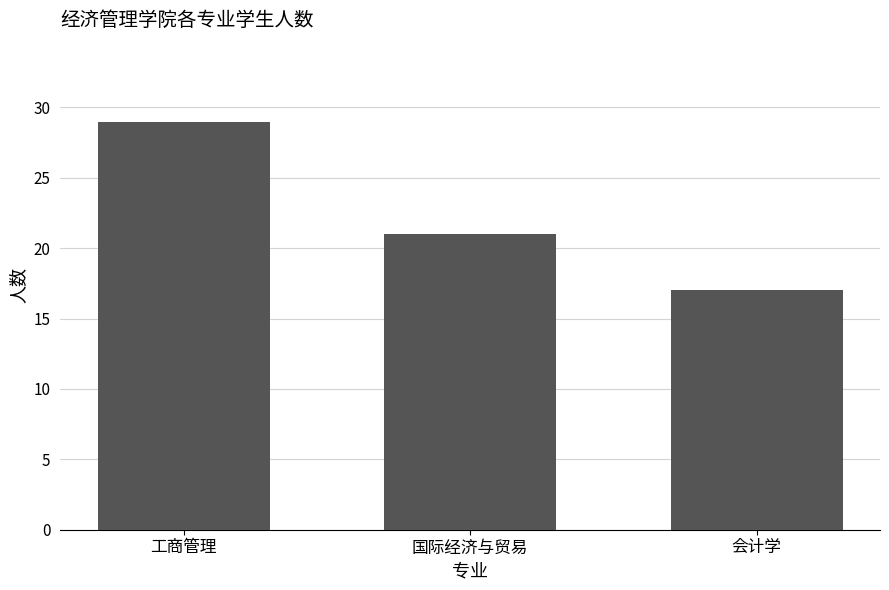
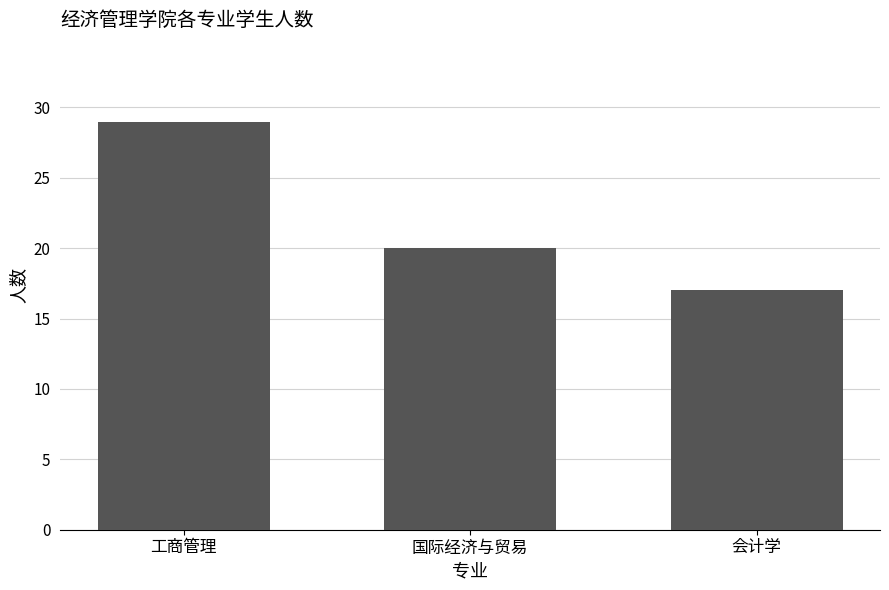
  {
    "工商管理": 29,
-   "国际经济与贸易": 21,
+   "国际经济与贸易": 20,
    "会计学": 17
  }
